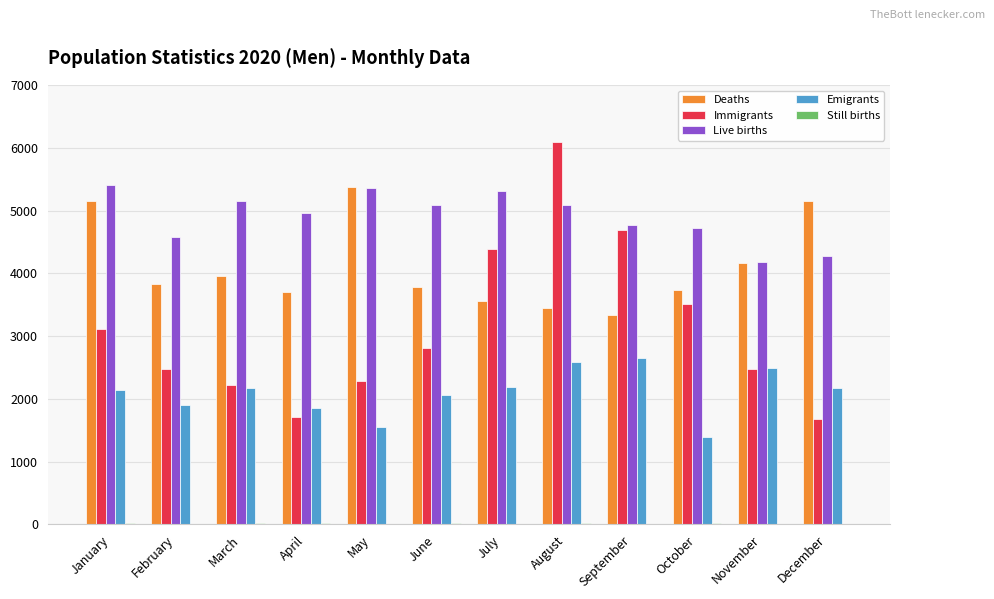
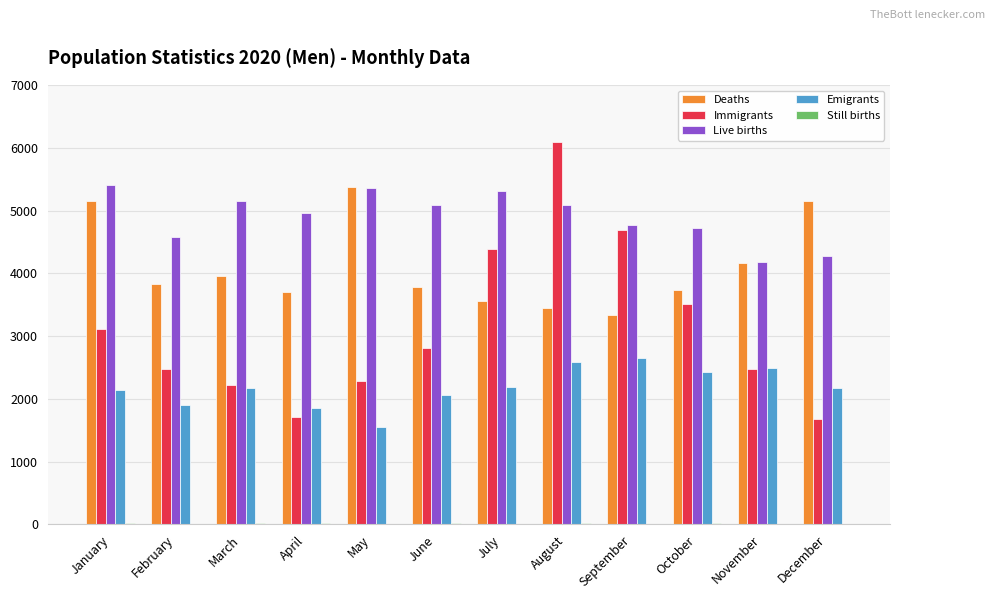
  {
    "Deaths": {
      "January": 5100,
      "February": 3800,
      "March": 4000,
      "April": 3700,
      "May": 5400,
      "June": 3800,
      "July": 3600,
      "August": 3500,
      "September": 3300,
      "October": 3700,
      "November": 4200,
      "December": 5200
    },
    "Immigrants": {
      "January": 3100,
      "February": 2500,
      "March": 2200,
      "April": 1700,
      "May": 2300,
      "June": 2800,
      "July": 4400,
      "August": 6100,
      "September": 4700,
      "October": 3500,
      "November": 2500,
      "December": 1700
    },
    "Live births": {
      "January": 5400,
      "February": 4600,
      "March": 5200,
      "April": 5000,
      "May": 5400,
      "June": 5100,
      "July": 5300,
      "August": 5100,
      "September": 4800,
      "October": 4700,
      "November": 4200,
      "December": 4300
    },
    "Emigrants": {
      "January": 2100,
      "February": 1900,
      "March": 2200,
      "April": 1800,
      "May": 1500,
      "June": 2100,
      "July": 2200,
      "August": 2600,
      "September": 2600,
-     "October": 1400,
+     "October": 2400,
      "November": 2500,
      "December": 2200
    }
  }
